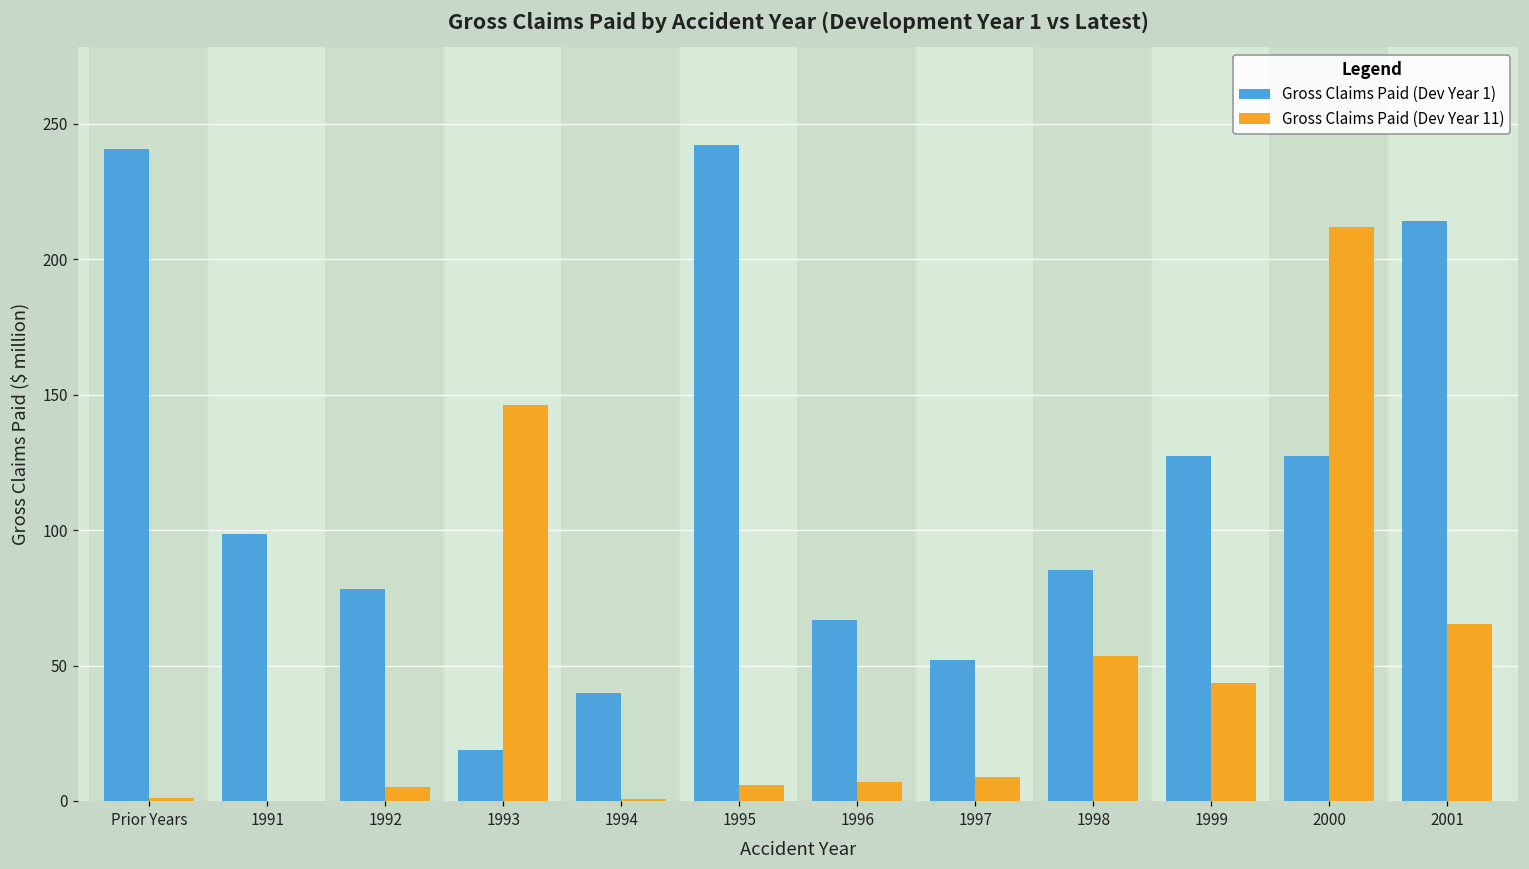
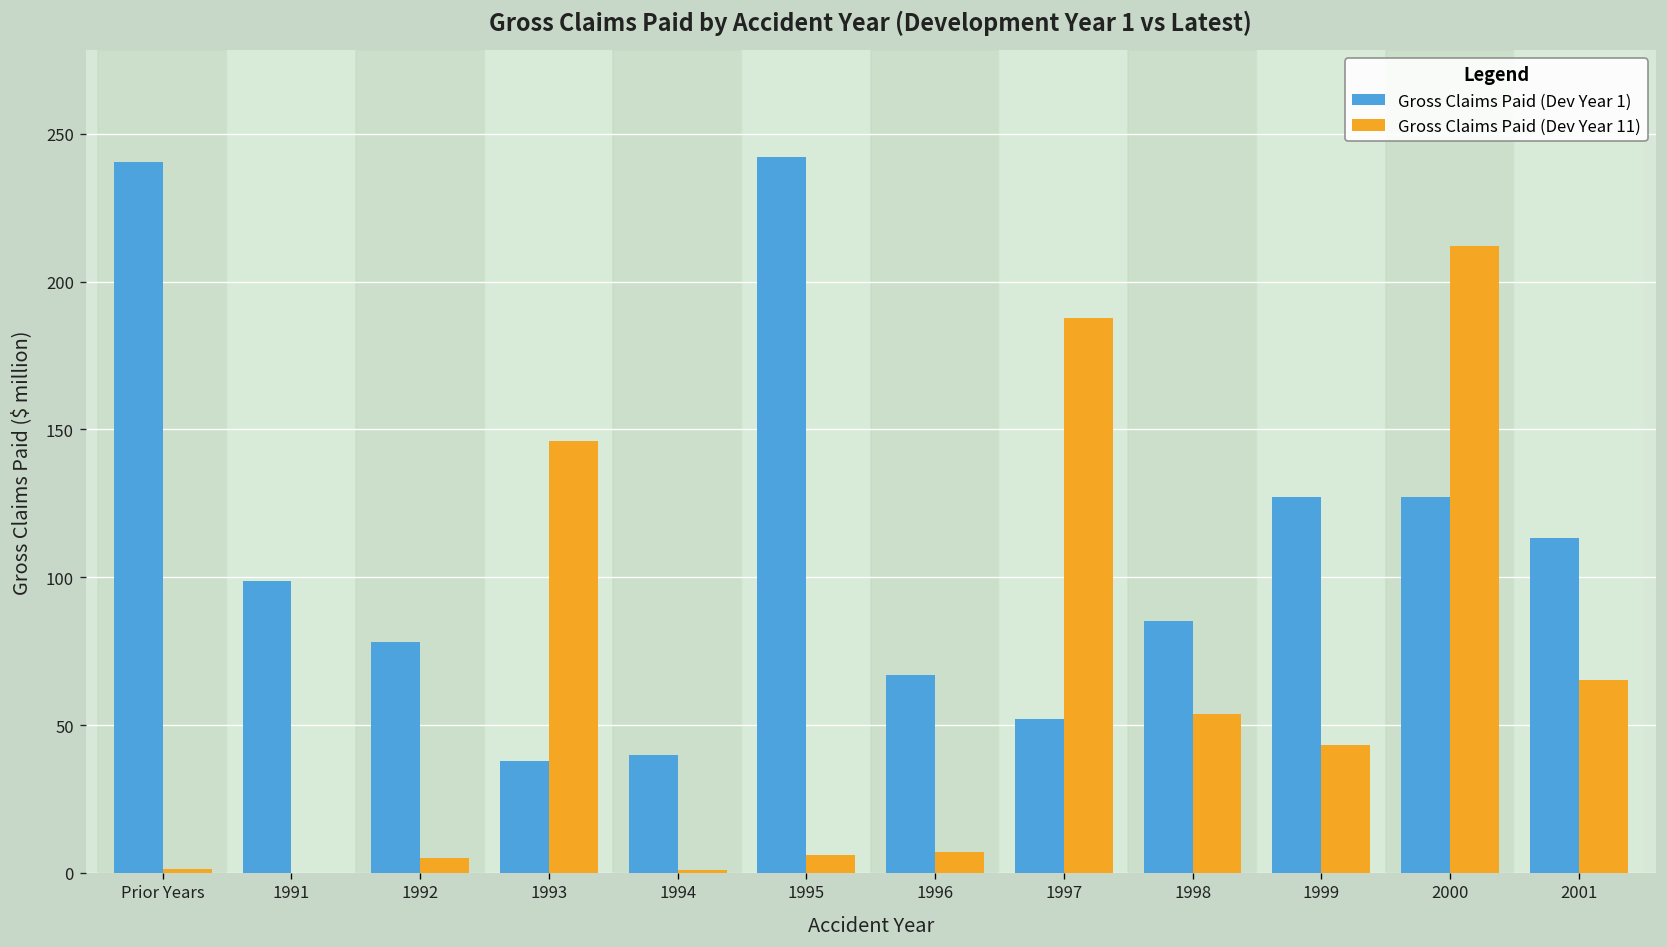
  {
    "Gross Claims Paid (Dev Year 1)": {
      "Prior Years": 241,
      "1991": 99,
      "1992": 78,
-     "1993": 19,
+     "1993": 38,
      "1994": 40,
      "1995": 242,
      "1996": 67,
      "1997": 52,
      "1998": 85,
      "1999": 127,
      "2000": 127,
-     "2001": 214
+     "2001": 113
    },
    "Gross Claims Paid (Dev Year 11)": {
      "Prior Years": 1,
      "1992": 5,
      "1993": 146,
      "1995": 6,
      "1996": 7,
-     "1997": 9,
+     "1997": 188,
      "1998": 54,
      "1999": 43,
      "2000": 212,
      "2001": 65
    }
  }
